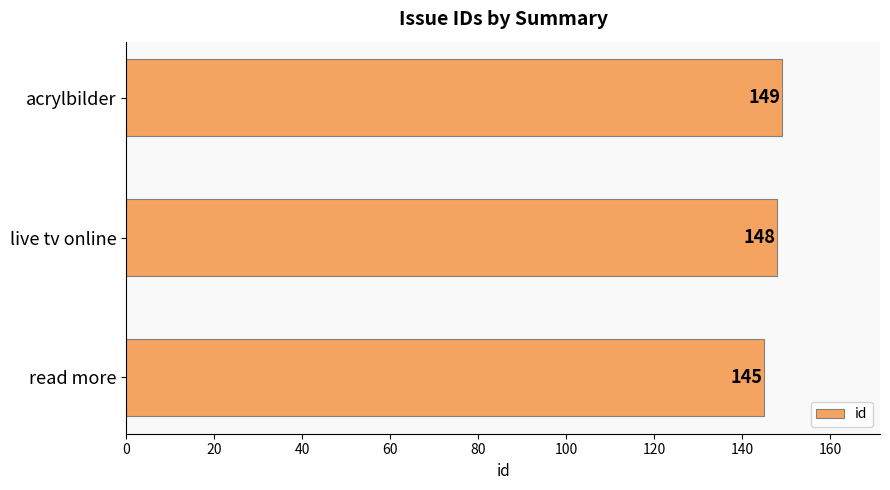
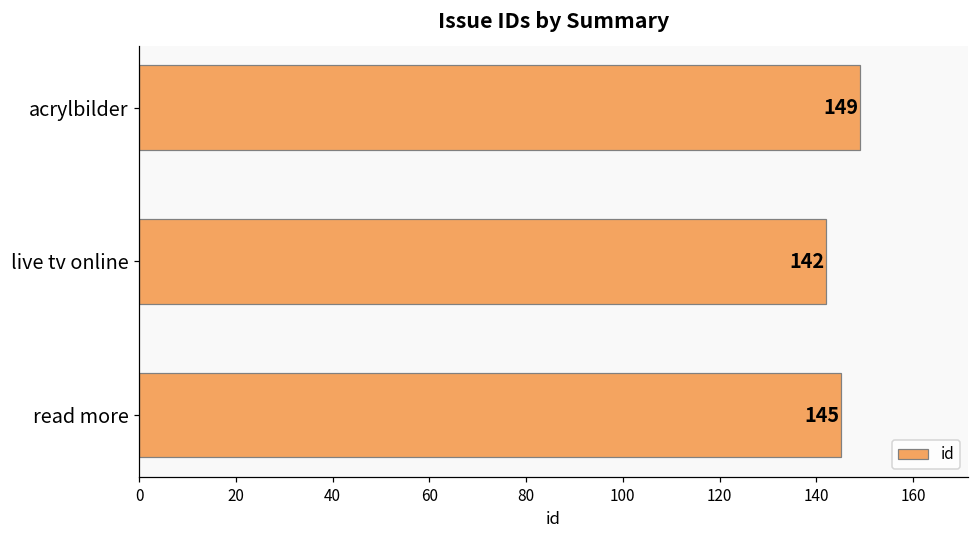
  {
    "acrylbilder": 149,
-   "live tv online": 148,
+   "live tv online": 142,
    "read more": 145
  }
